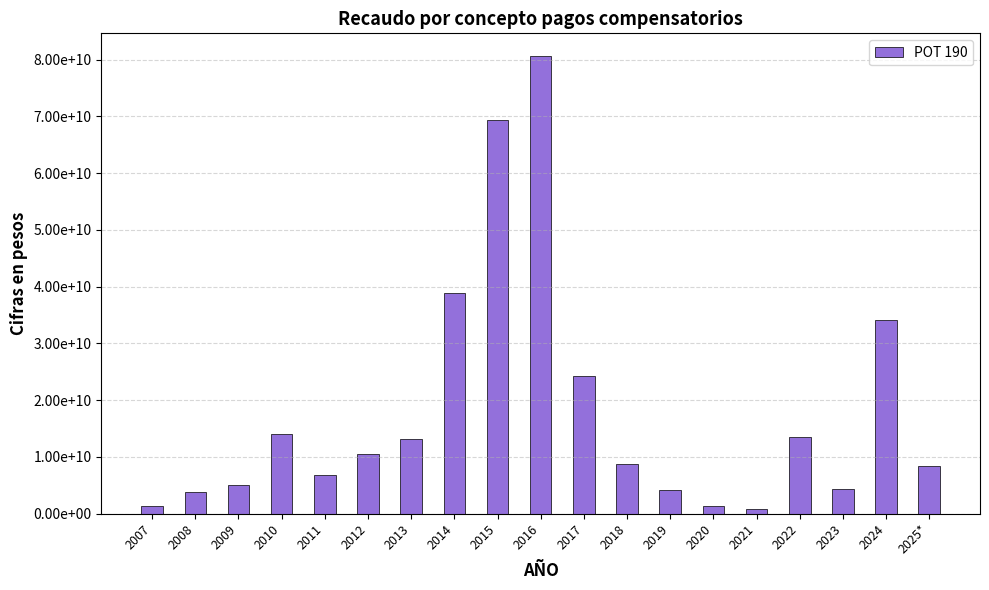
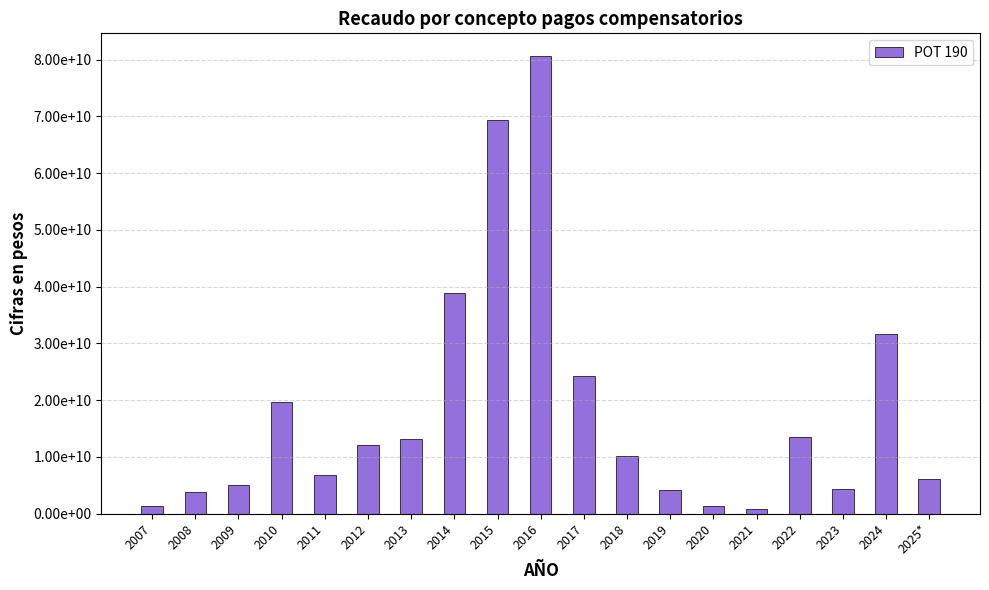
  {
    "2007": 1000000000,
    "2008": 4000000000,
    "2009": 5000000000,
-   "2010": 14000000000,
+   "2010": 20000000000,
    "2011": 7000000000,
-   "2012": 10000000000,
+   "2012": 12000000000,
    "2013": 13000000000,
    "2014": 39000000000,
    "2015": 69000000000,
    "2016": 81000000000,
    "2017": 24000000000,
-   "2018": 9000000000,
+   "2018": 10000000000,
    "2019": 4000000000,
    "2020": 1000000000,
    "2021": 1000000000,
    "2022": 13000000000,
    "2023": 4000000000,
-   "2024": 34000000000,
-   "2025*": 8000000000
+   "2024": 32000000000,
+   "2025*": 6000000000
  }
